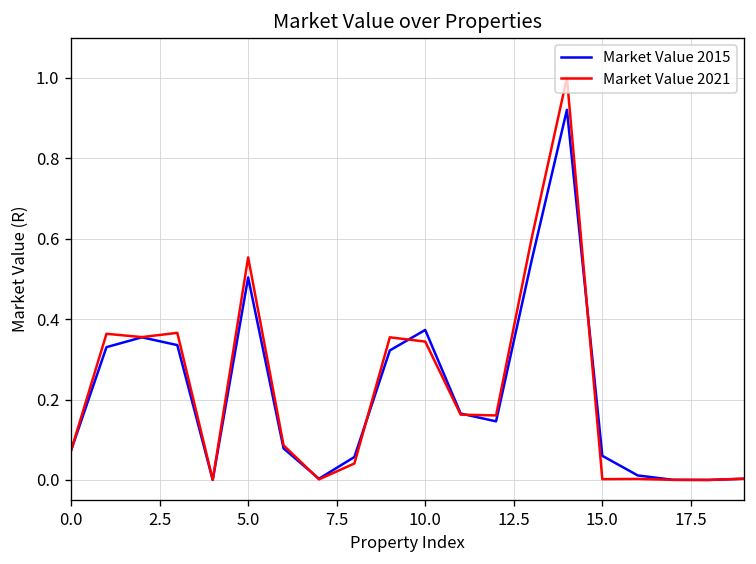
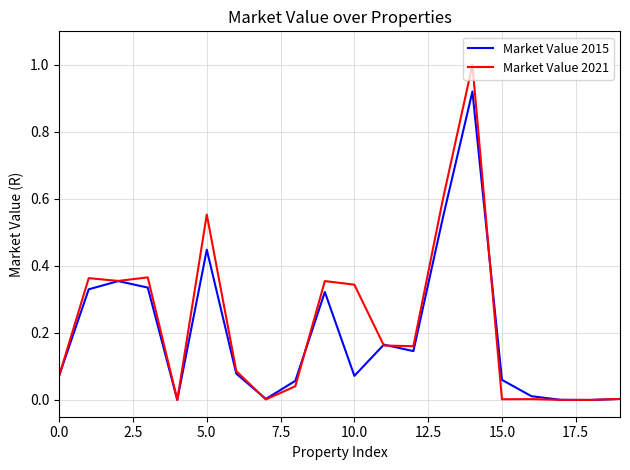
  {
    "Market Value 2015": {
-     "5.0": 0.50,
-     "10.0": 0.37,
+     "5.0": 0.45,
+     "10.0": 0.07,
      "15.0": 0.06
    },
    "Market Value 2021": {
      "5.0": 0.55,
      "10.0": 0.34,
      "15.0": 0.00
    }
  }
